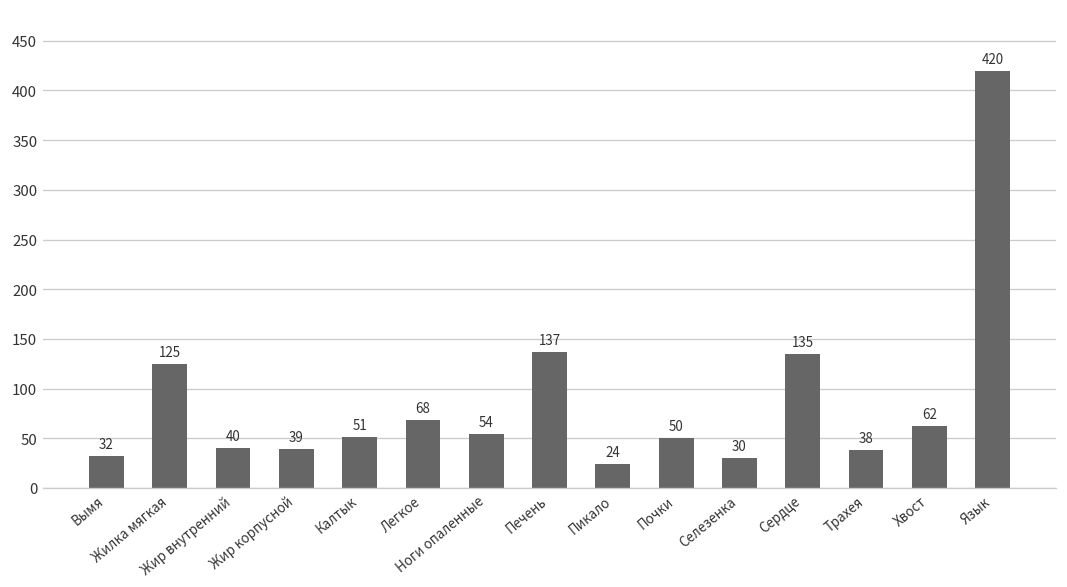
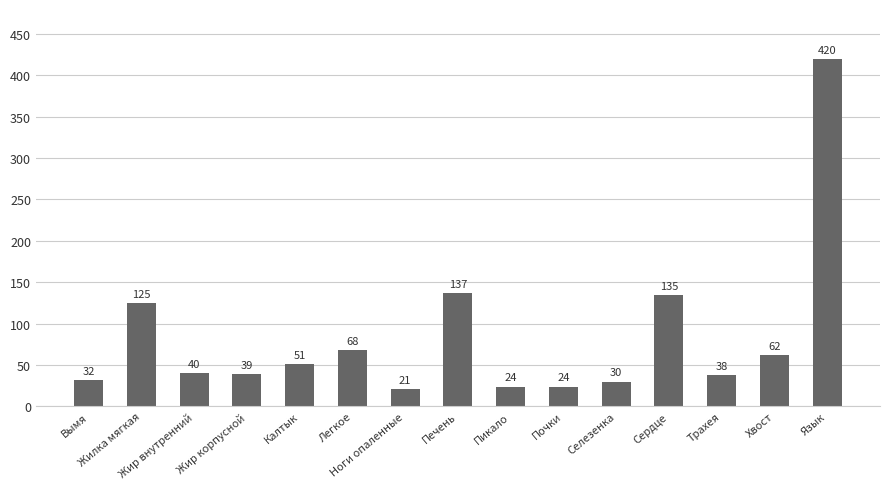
  {
    "Вымя": 32,
    "Жилка мягкая": 125,
    "Жир внутренний": 40,
    "Жир корпусной": 39,
    "Калтык": 51,
    "Легкое": 68,
-   "Ноги опаленные": 54,
+   "Ноги опаленные": 21,
    "Печень": 137,
    "Пикало": 24,
-   "Почки": 50,
+   "Почки": 24,
    "Селезенка": 30,
    "Сердце": 135,
    "Трахея": 38,
    "Хвост": 62,
    "Язык": 420
  }
